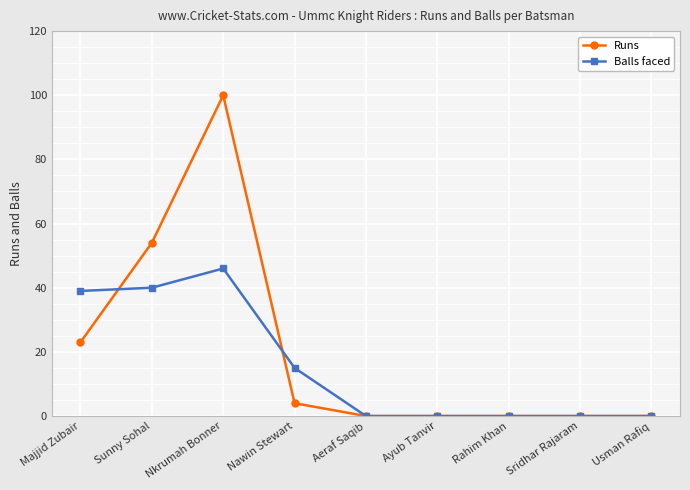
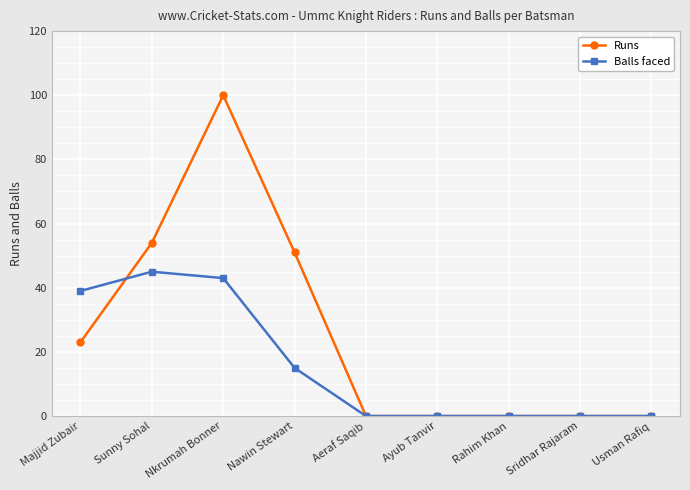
  {
    "Runs": {
      "Majjid Zubair": 23,
      "Sunny Sohal": 54,
      "Nkrumah Bonner": 100,
-     "Nawin Stewart": 4
+     "Nawin Stewart": 51
    },
    "Balls faced": {
      "Majjid Zubair": 39,
-     "Sunny Sohal": 40,
-     "Nkrumah Bonner": 46,
+     "Sunny Sohal": 45,
+     "Nkrumah Bonner": 43,
      "Nawin Stewart": 15
    }
  }
